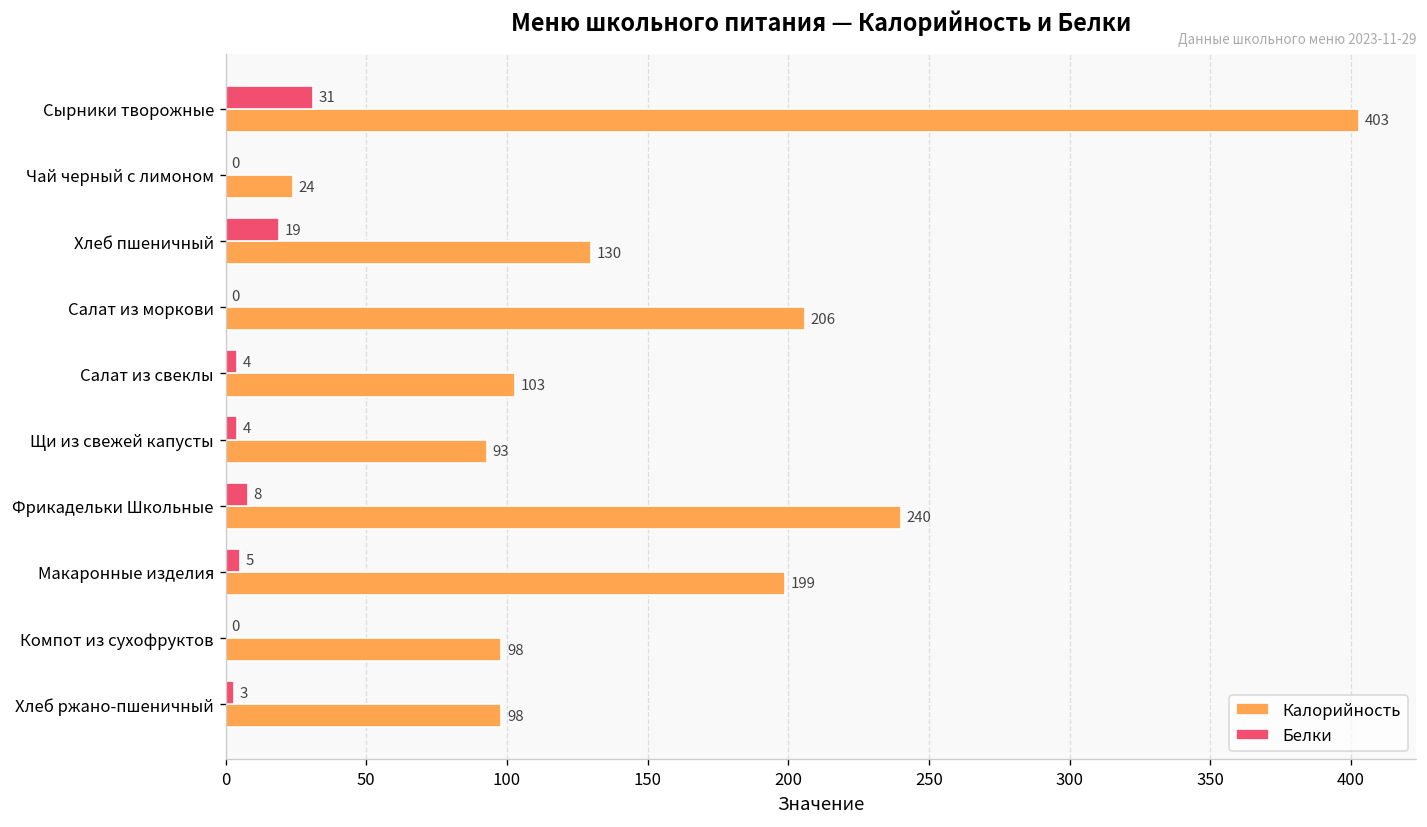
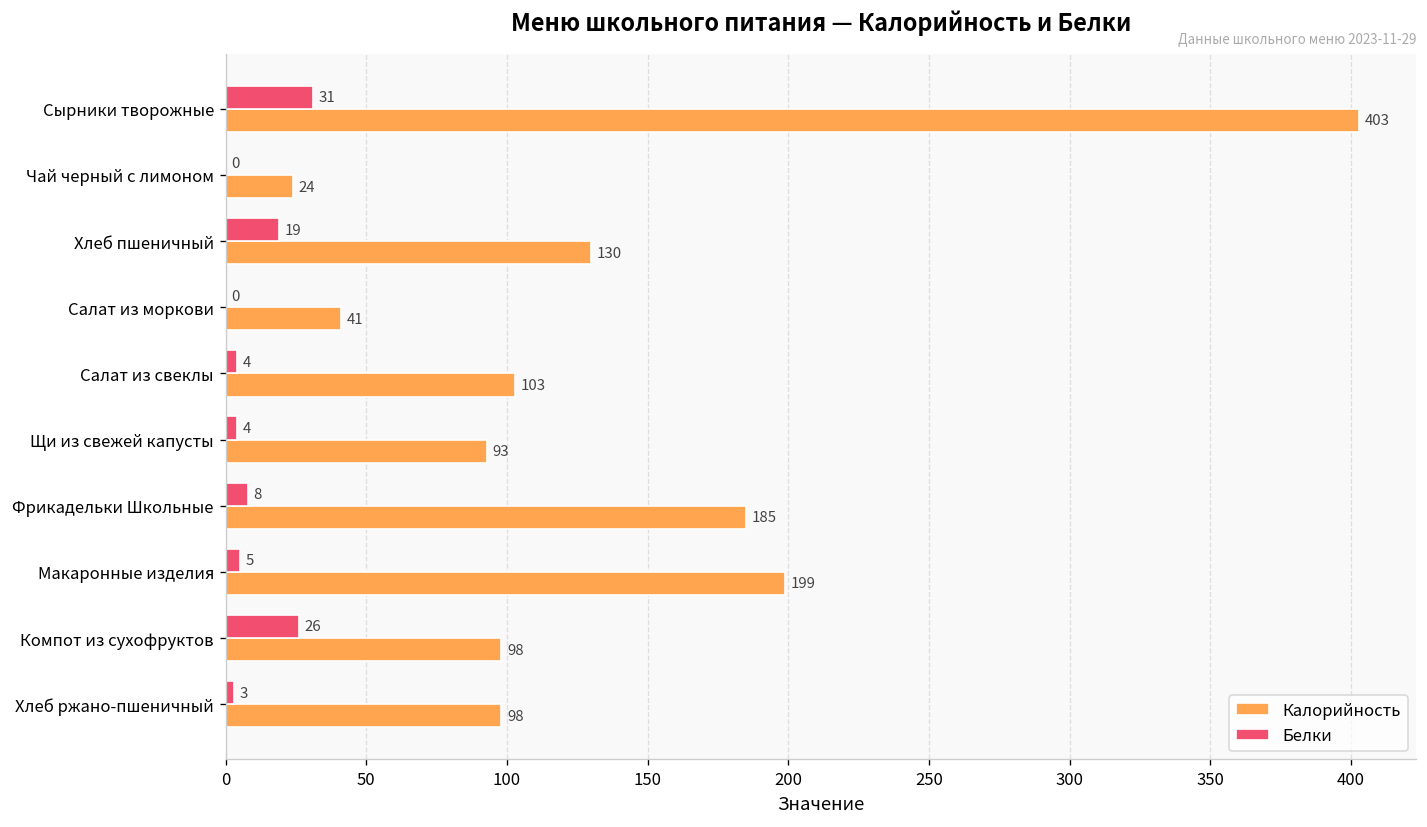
  {
    "Калорийность": {
      "Сырники творожные": 403,
      "Чай черный с лимоном": 24,
      "Хлеб пшеничный": 130,
-     "Салат из моркови": 206,
+     "Салат из моркови": 41,
      "Салат из свеклы": 103,
      "Щи из свежей капусты": 93,
-     "Фрикадельки Школьные": 240,
+     "Фрикадельки Школьные": 185,
      "Макаронные изделия": 199,
      "Компот из сухофруктов": 98,
      "Хлеб ржано-пшеничный": 98
    },
    "Белки": {
      "Сырники творожные": 31,
      "Чай черный с лимоном": 0,
      "Хлеб пшеничный": 19,
      "Салат из моркови": 0,
      "Салат из свеклы": 4,
      "Щи из свежей капусты": 4,
      "Фрикадельки Школьные": 8,
      "Макаронные изделия": 5,
-     "Компот из сухофруктов": 0,
+     "Компот из сухофруктов": 26,
      "Хлеб ржано-пшеничный": 3
    }
  }
